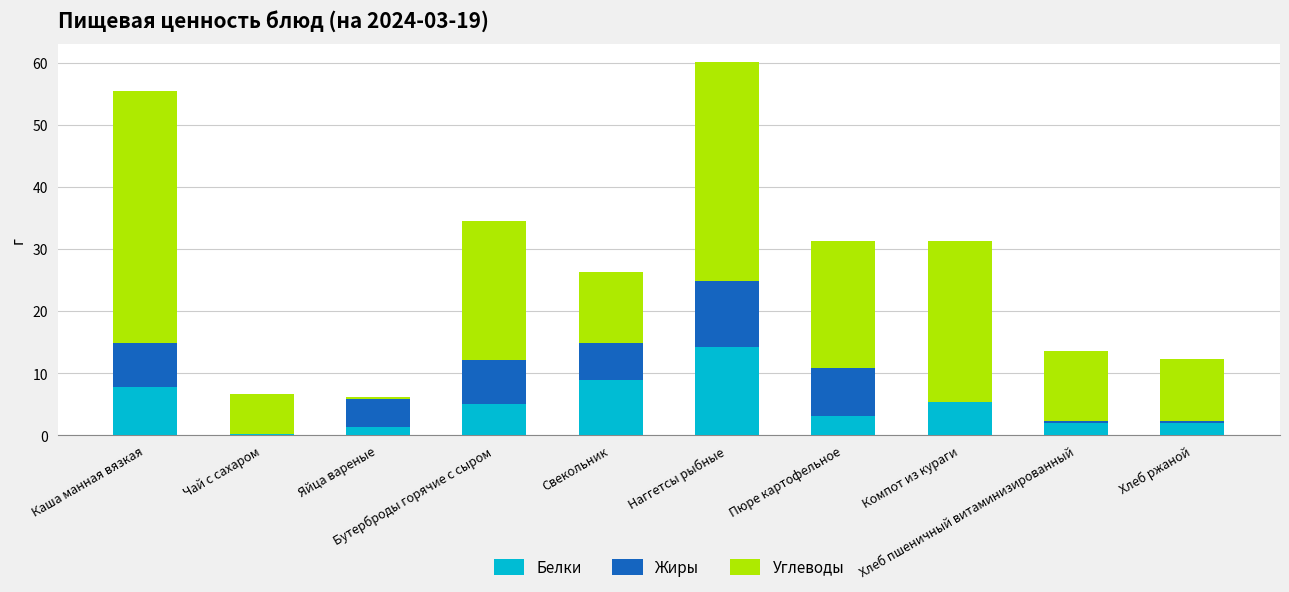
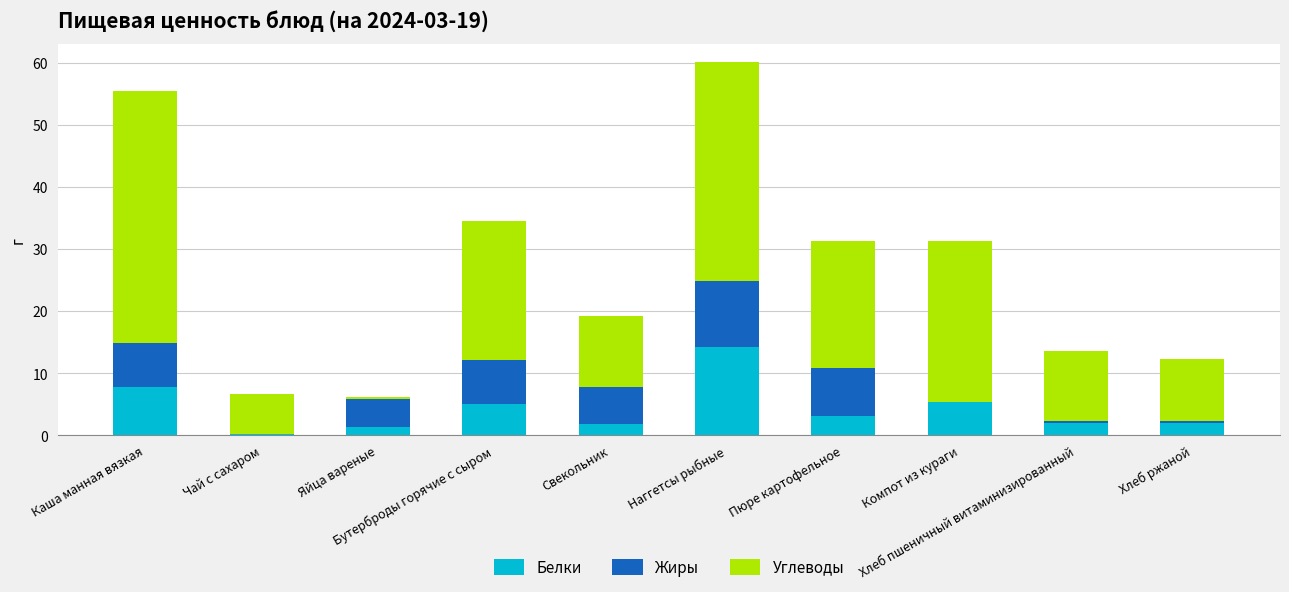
  {
    "Белки": {
      "Каша манная вязкая": 8,
      "Яйца вареные": 1,
      "Бутерброды горячие с сыром": 5,
-     "Свекольник": 9,
+     "Свекольник": 2,
      "Наггетсы рыбные": 14,
      "Пюре картофельное": 3,
      "Компот из кураги": 5,
      "Хлеб пшеничный витаминизированный": 2,
      "Хлеб ржаной": 2
    },
    "Жиры": {
      "Каша манная вязкая": 7,
      "Чай с сахаром": 0,
      "Яйца вареные": 5,
      "Бутерброды горячие с сыром": 7,
      "Свекольник": 6,
      "Наггетсы рыбные": 11,
      "Пюре картофельное": 8
    },
    "Углеводы": {
      "Каша манная вязкая": 41,
      "Чай с сахаром": 7,
      "Бутерброды горячие с сыром": 22,
      "Свекольник": 12,
      "Наггетсы рыбные": 35,
      "Пюре картофельное": 20,
      "Компот из кураги": 26,
      "Хлеб пшеничный витаминизированный": 11,
      "Хлеб ржаной": 10
    }
  }
